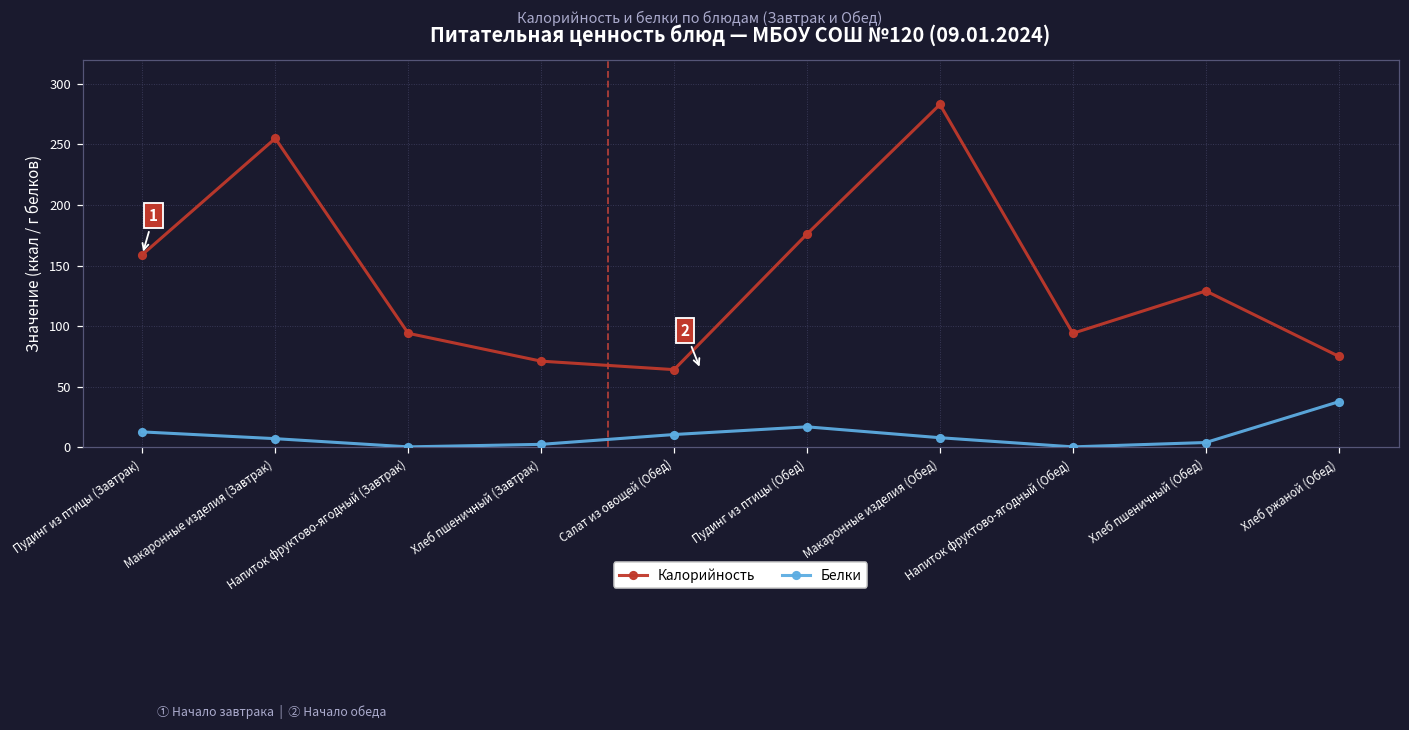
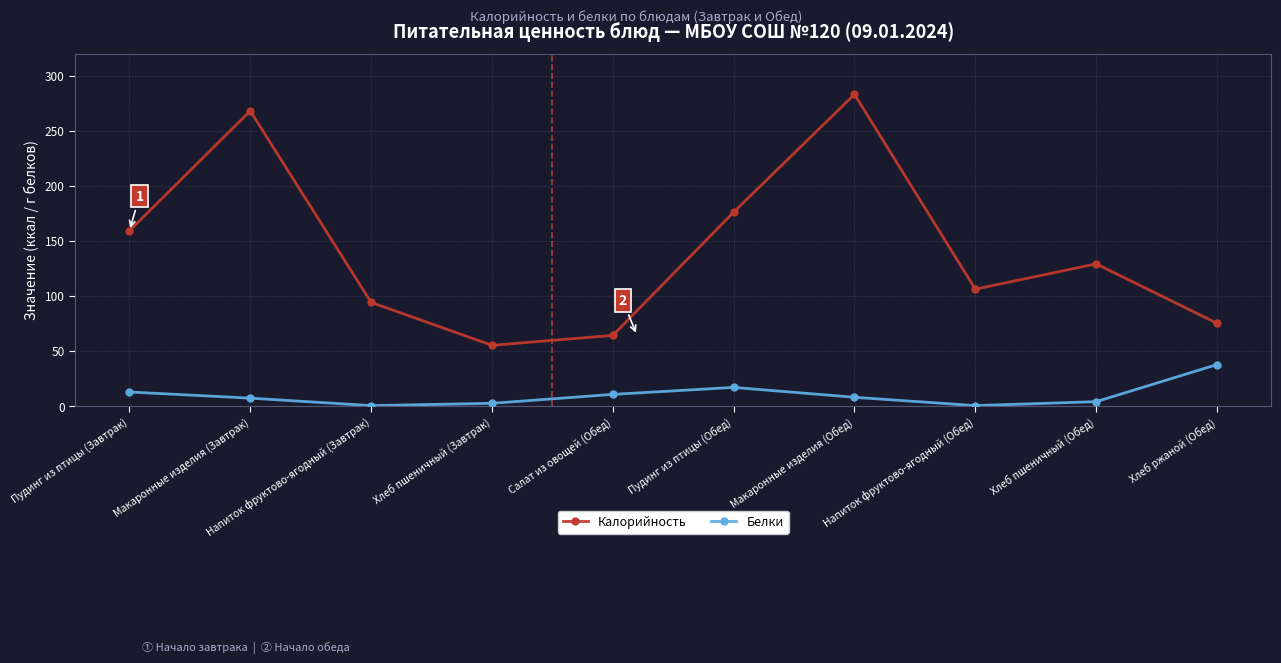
  {
    "Калорийность": {
-     "Макаронные изделия (Завтрак)": 255,
+     "Макаронные изделия (Завтрак)": 268,
      "Напиток фруктово-ягодный (Завтрак)": 94,
-     "Хлеб пшеничный (Завтрак)": 71,
+     "Хлеб пшеничный (Завтрак)": 55,
      "Пудинг из птицы (Обед)": 176,
      "Макаронные изделия (Обед)": 283,
-     "Напиток фруктово-ягодный (Обед)": 94,
+     "Напиток фруктово-ягодный (Обед)": 106,
      "Хлеб пшеничный (Обед)": 129,
      "Хлеб ржаной (Обед)": 75
    },
    "Белки": {
      "Пудинг из птицы (Завтрак)": 13,
      "Макаронные изделия (Завтрак)": 7,
      "Напиток фруктово-ягодный (Завтрак)": 0,
      "Хлеб пшеничный (Завтрак)": 2,
      "Салат из овощей (Обед)": 10,
      "Пудинг из птицы (Обед)": 17,
      "Макаронные изделия (Обед)": 8,
      "Напиток фруктово-ягодный (Обед)": 0,
      "Хлеб пшеничный (Обед)": 4,
      "Хлеб ржаной (Обед)": 37
    }
  }
